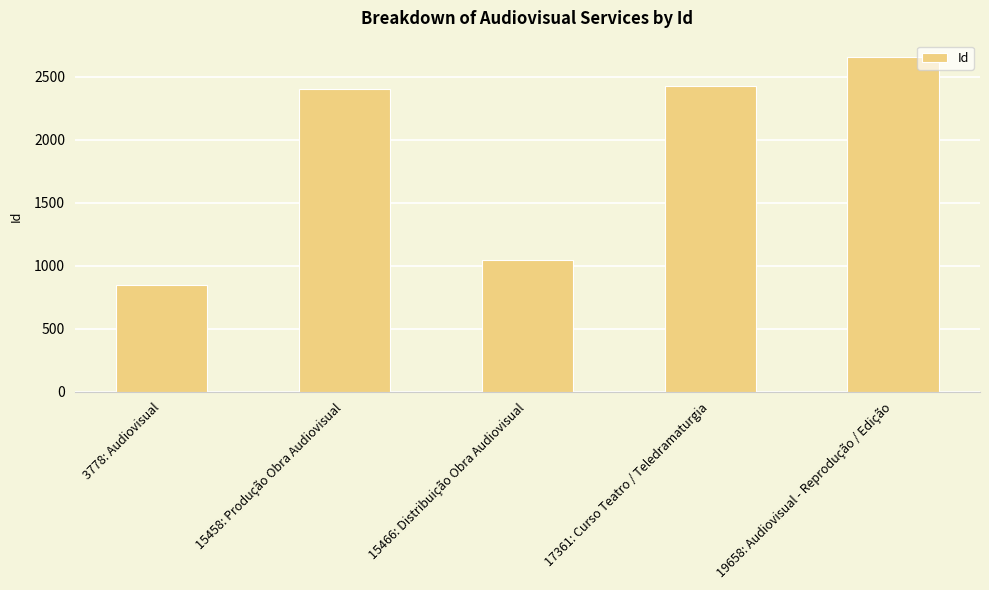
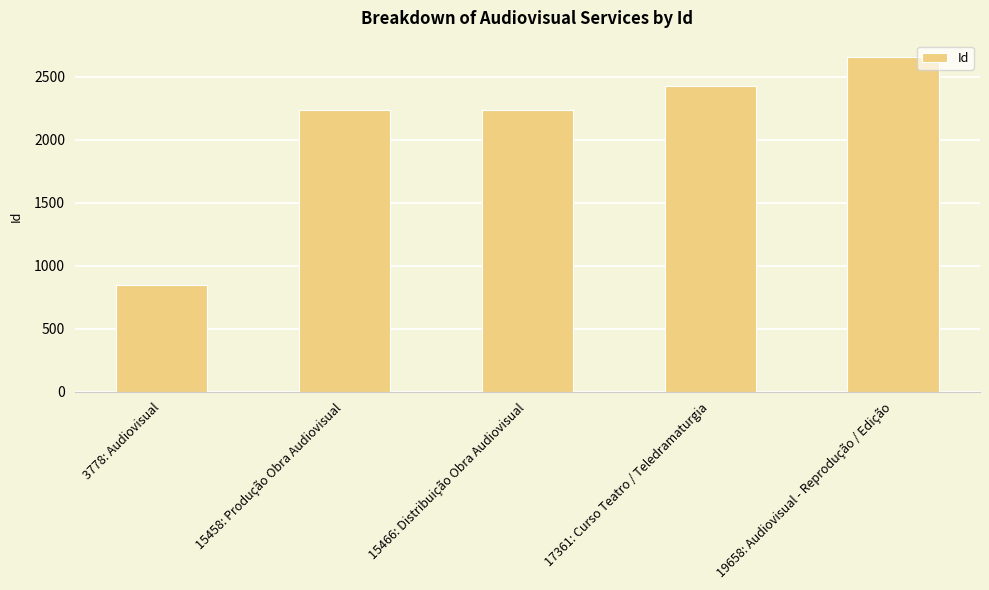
  {
    "3778: Audiovisual": 840,
-   "15458: Produção Obra Audiovisual": 2400,
-   "15466: Distribuição Obra Audiovisual": 1040,
+   "15458: Produção Obra Audiovisual": 2240,
+   "15466: Distribuição Obra Audiovisual": 2240,
    "17361: Curso Teatro / Teledramaturgia": 2420,
    "19658: Audiovisual - Reprodução / Edição": 2650
  }
